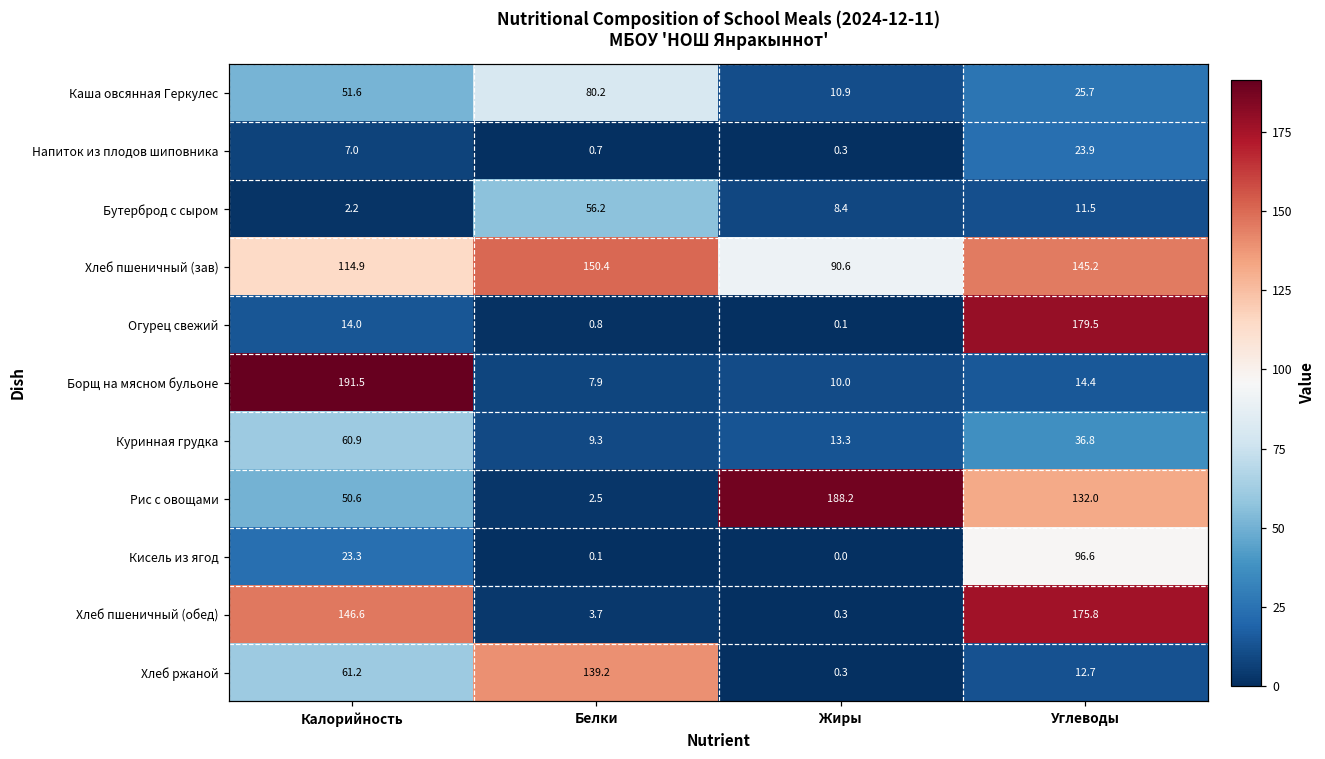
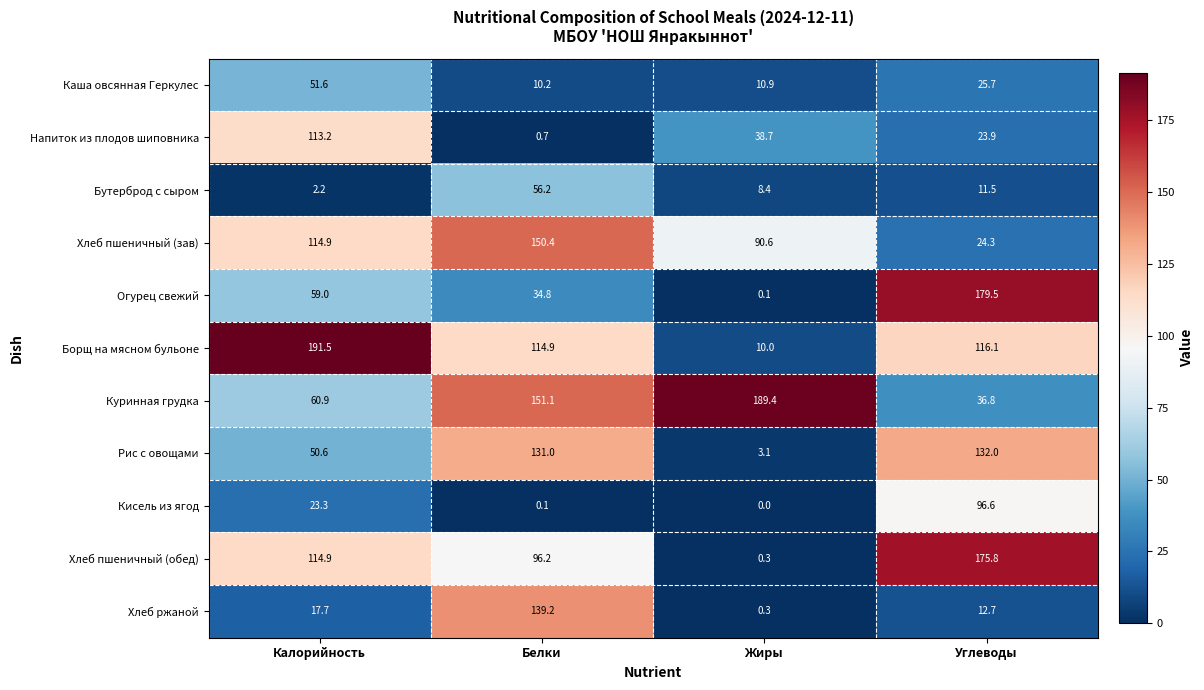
  {
    "Каша овсянная Геркулес": {
      "Калорийность": 51.6,
-     "Белки": 80.2,
+     "Белки": 10.2,
      "Жиры": 10.9,
      "Углеводы": 25.7
    },
    "Напиток из плодов шиповника": {
-     "Калорийность": 7.0,
+     "Калорийность": 113.2,
      "Белки": 0.7,
-     "Жиры": 0.3,
+     "Жиры": 38.7,
      "Углеводы": 23.9
    },
    "Бутерброд с сыром": {
      "Калорийность": 2.2,
      "Белки": 56.2,
      "Жиры": 8.4,
      "Углеводы": 11.5
    },
    "Хлеб пшеничный (зав)": {
      "Калорийность": 114.9,
      "Белки": 150.4,
      "Жиры": 90.6,
-     "Углеводы": 145.2
+     "Углеводы": 24.3
    },
    "Огурец свежий": {
-     "Калорийность": 14.0,
-     "Белки": 0.8,
+     "Калорийность": 59.0,
+     "Белки": 34.8,
      "Жиры": 0.1,
      "Углеводы": 179.5
    },
    "Борщ на мясном бульоне": {
      "Калорийность": 191.5,
-     "Белки": 7.9,
+     "Белки": 114.9,
      "Жиры": 10.0,
-     "Углеводы": 14.4
+     "Углеводы": 116.1
    },
    "Куринная грудка": {
      "Калорийность": 60.9,
-     "Белки": 9.3,
-     "Жиры": 13.3,
+     "Белки": 151.1,
+     "Жиры": 189.4,
      "Углеводы": 36.8
    },
    "Рис с овощами": {
      "Калорийность": 50.6,
-     "Белки": 2.5,
-     "Жиры": 188.2,
+     "Белки": 131.0,
+     "Жиры": 3.1,
      "Углеводы": 132.0
    },
    "Кисель из ягод": {
      "Калорийность": 23.3,
      "Белки": 0.1,
      "Жиры": 0.0,
      "Углеводы": 96.6
    },
    "Хлеб пшеничный (обед)": {
-     "Калорийность": 146.6,
-     "Белки": 3.7,
+     "Калорийность": 114.9,
+     "Белки": 96.2,
      "Жиры": 0.3,
      "Углеводы": 175.8
    },
    "Хлеб ржаной": {
-     "Калорийность": 61.2,
+     "Калорийность": 17.7,
      "Белки": 139.2,
      "Жиры": 0.3,
      "Углеводы": 12.7
    }
  }
